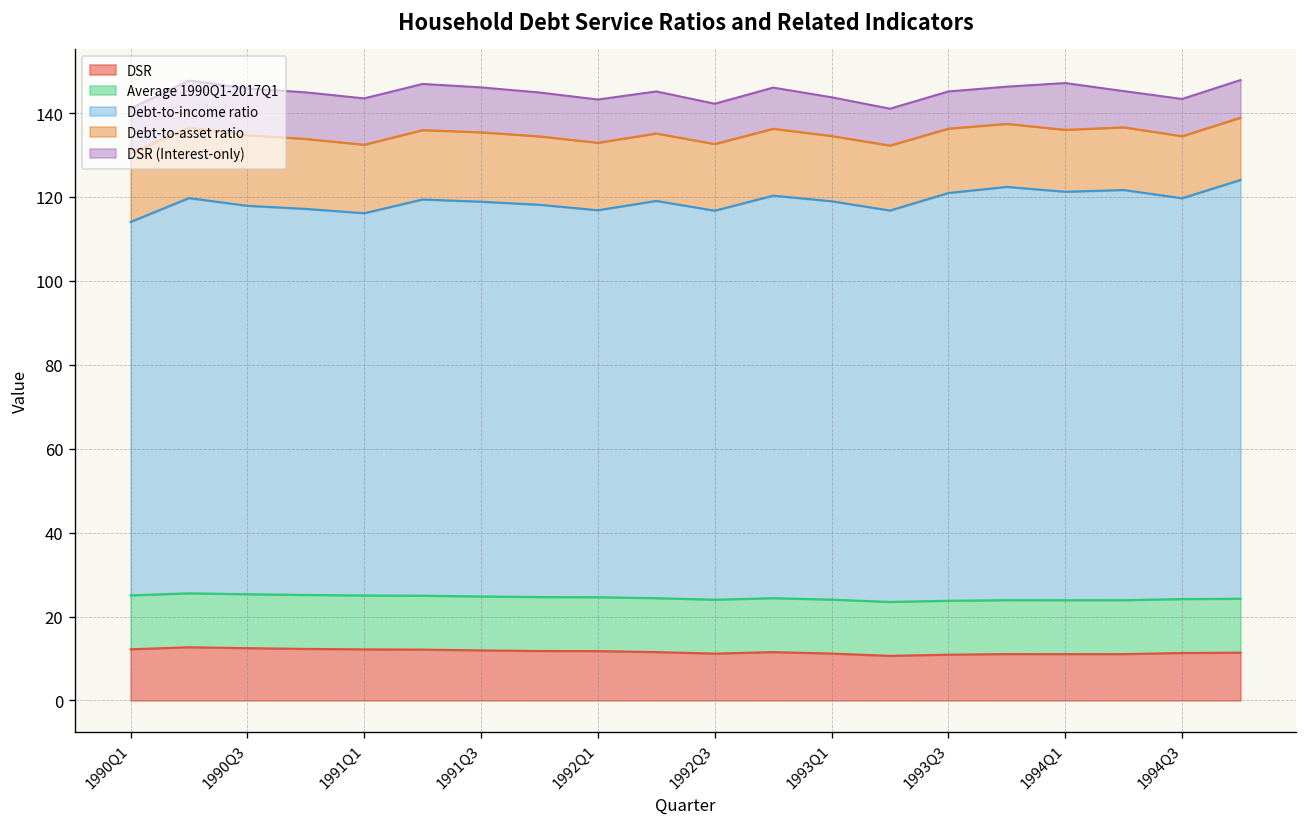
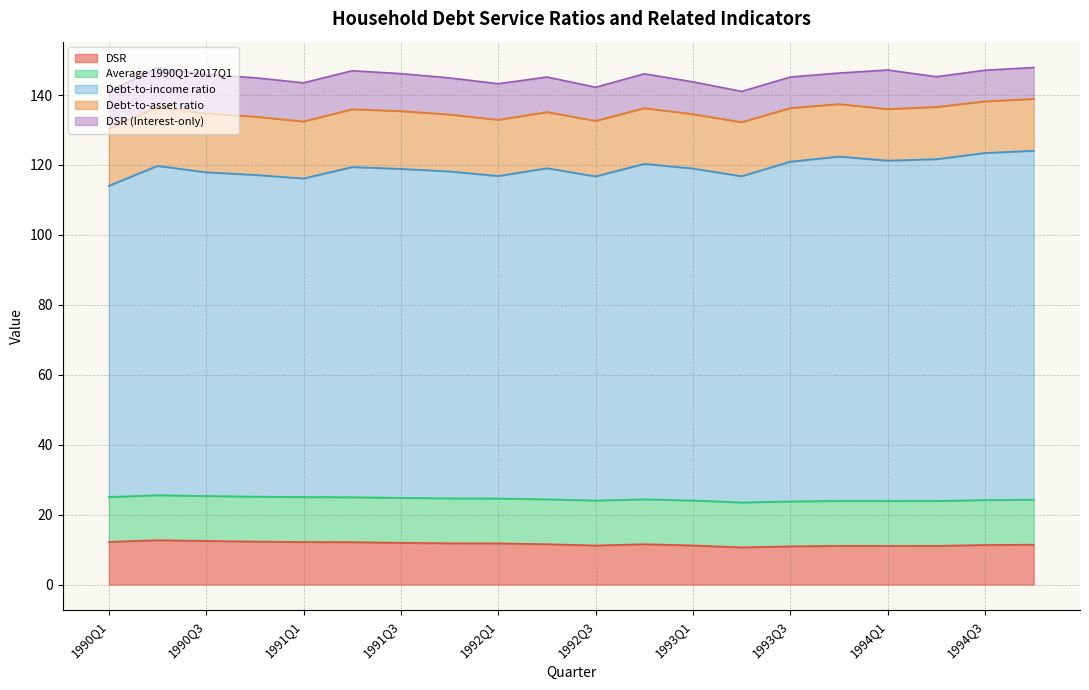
  {
    "Average 1990Q1-2017Q1": {
      "1990Q1": 13,
      "1990Q3": 13,
      "1991Q1": 13,
      "1991Q3": 13,
      "1992Q1": 13,
      "1992Q3": 13,
      "1993Q1": 13,
      "1993Q3": 13,
      "1994Q1": 13,
      "1994Q3": 13
    },
    "Debt-to-income ratio": {
      "1990Q1": 89,
      "1990Q3": 93,
      "1991Q1": 91,
      "1991Q3": 94,
      "1992Q1": 92,
      "1992Q3": 93,
      "1993Q1": 95,
      "1993Q3": 97,
      "1994Q1": 97,
-     "1994Q3": 96
+     "1994Q3": 99
    },
    "DSR (Interest-only)": {
      "1991Q1": 11,
      "1991Q3": 11,
      "1992Q1": 10,
      "1992Q3": 10,
      "1993Q1": 9,
      "1993Q3": 9,
      "1994Q1": 11,
      "1994Q3": 9
    }
  }
